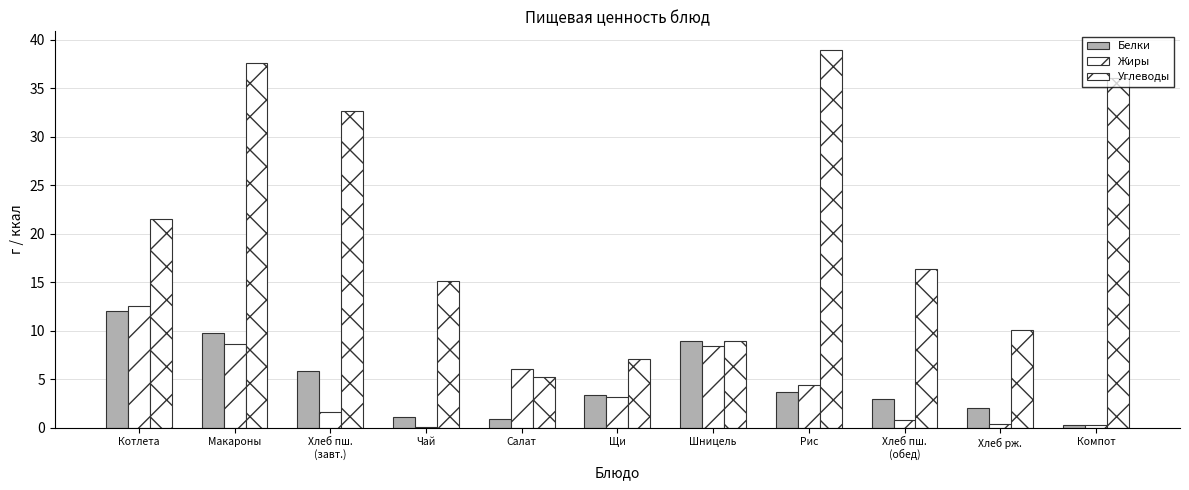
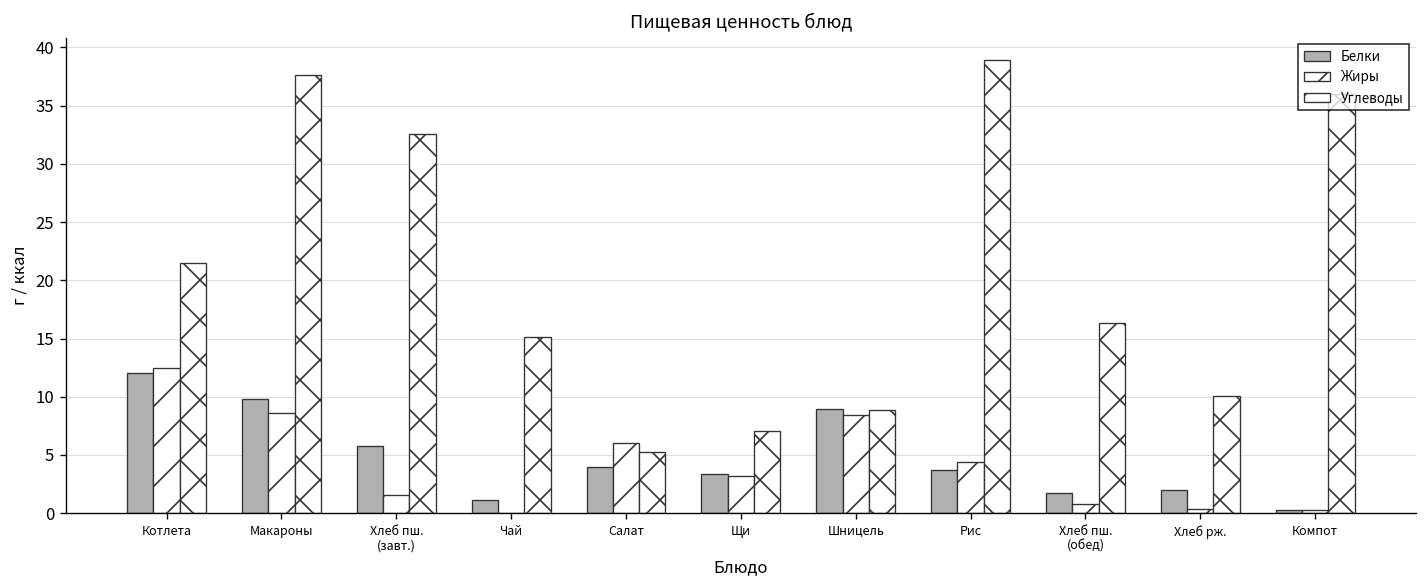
  {
    "Белки": {
      "Котлета": 12,
      "Макароны": 10,
      "Хлеб пш. (завт.)": 6,
      "Чай": 1,
-     "Салат": 1,
+     "Салат": 4,
      "Щи": 3,
      "Шницель": 9,
      "Рис": 4,
-     "Хлеб пш. (обед)": 3,
+     "Хлеб пш. (обед)": 2,
      "Хлеб рж.": 2,
      "Компот": 0
    }
  }
